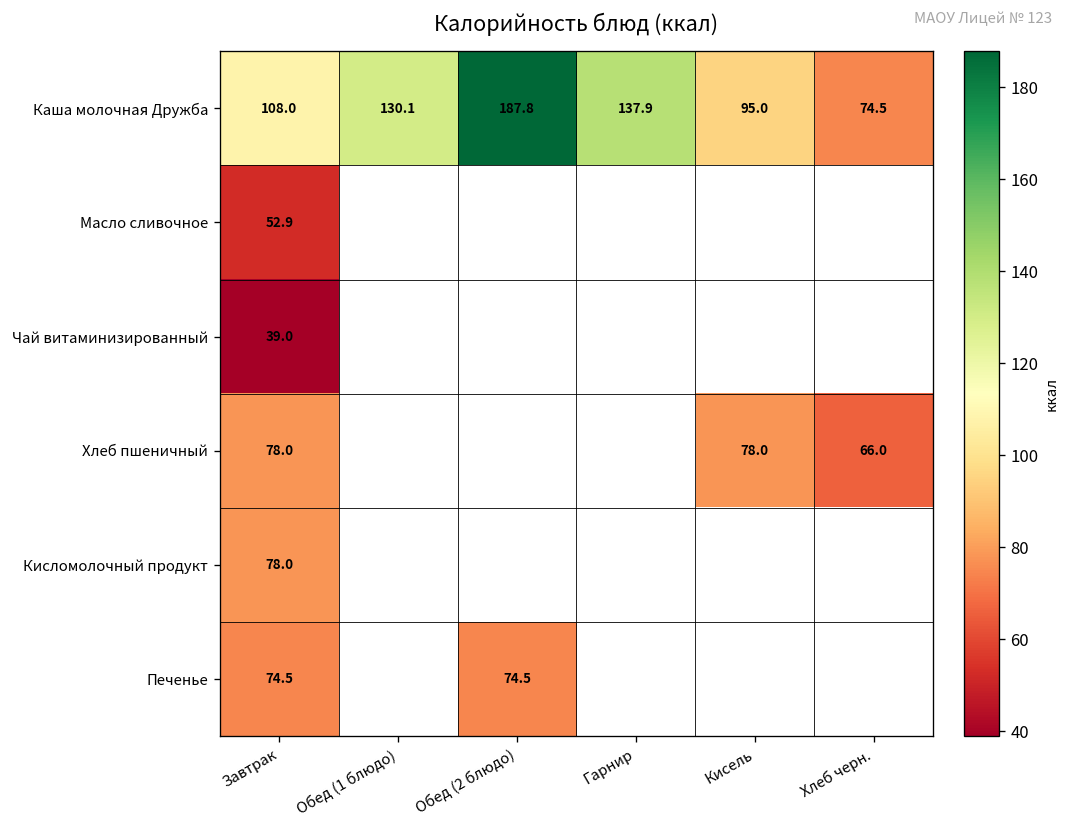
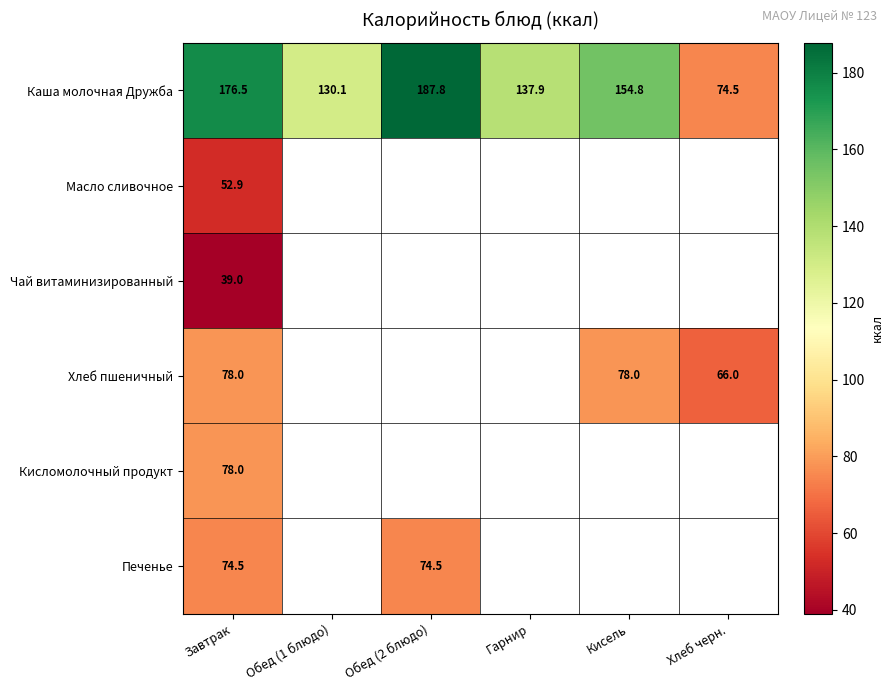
  {
    "Каша молочная Дружба": {
-     "Завтрак": 108.0,
+     "Завтрак": 176.5,
      "Обед (1 блюдо)": 130.1,
      "Обед (2 блюдо)": 187.8,
      "Гарнир": 137.9,
-     "Кисель": 95.0,
+     "Кисель": 154.8,
      "Хлеб черн.": 74.5
    },
    "Масло сливочное": {
      "Завтрак": 52.9
    },
    "Чай витаминизированный": {
      "Завтрак": 39.0
    },
    "Хлеб пшеничный": {
      "Завтрак": 78.0,
      "Кисель": 78.0,
      "Хлеб черн.": 66.0
    },
    "Кисломолочный продукт": {
      "Завтрак": 78.0
    },
    "Печенье": {
      "Завтрак": 74.5,
      "Обед (2 блюдо)": 74.5
    }
  }
